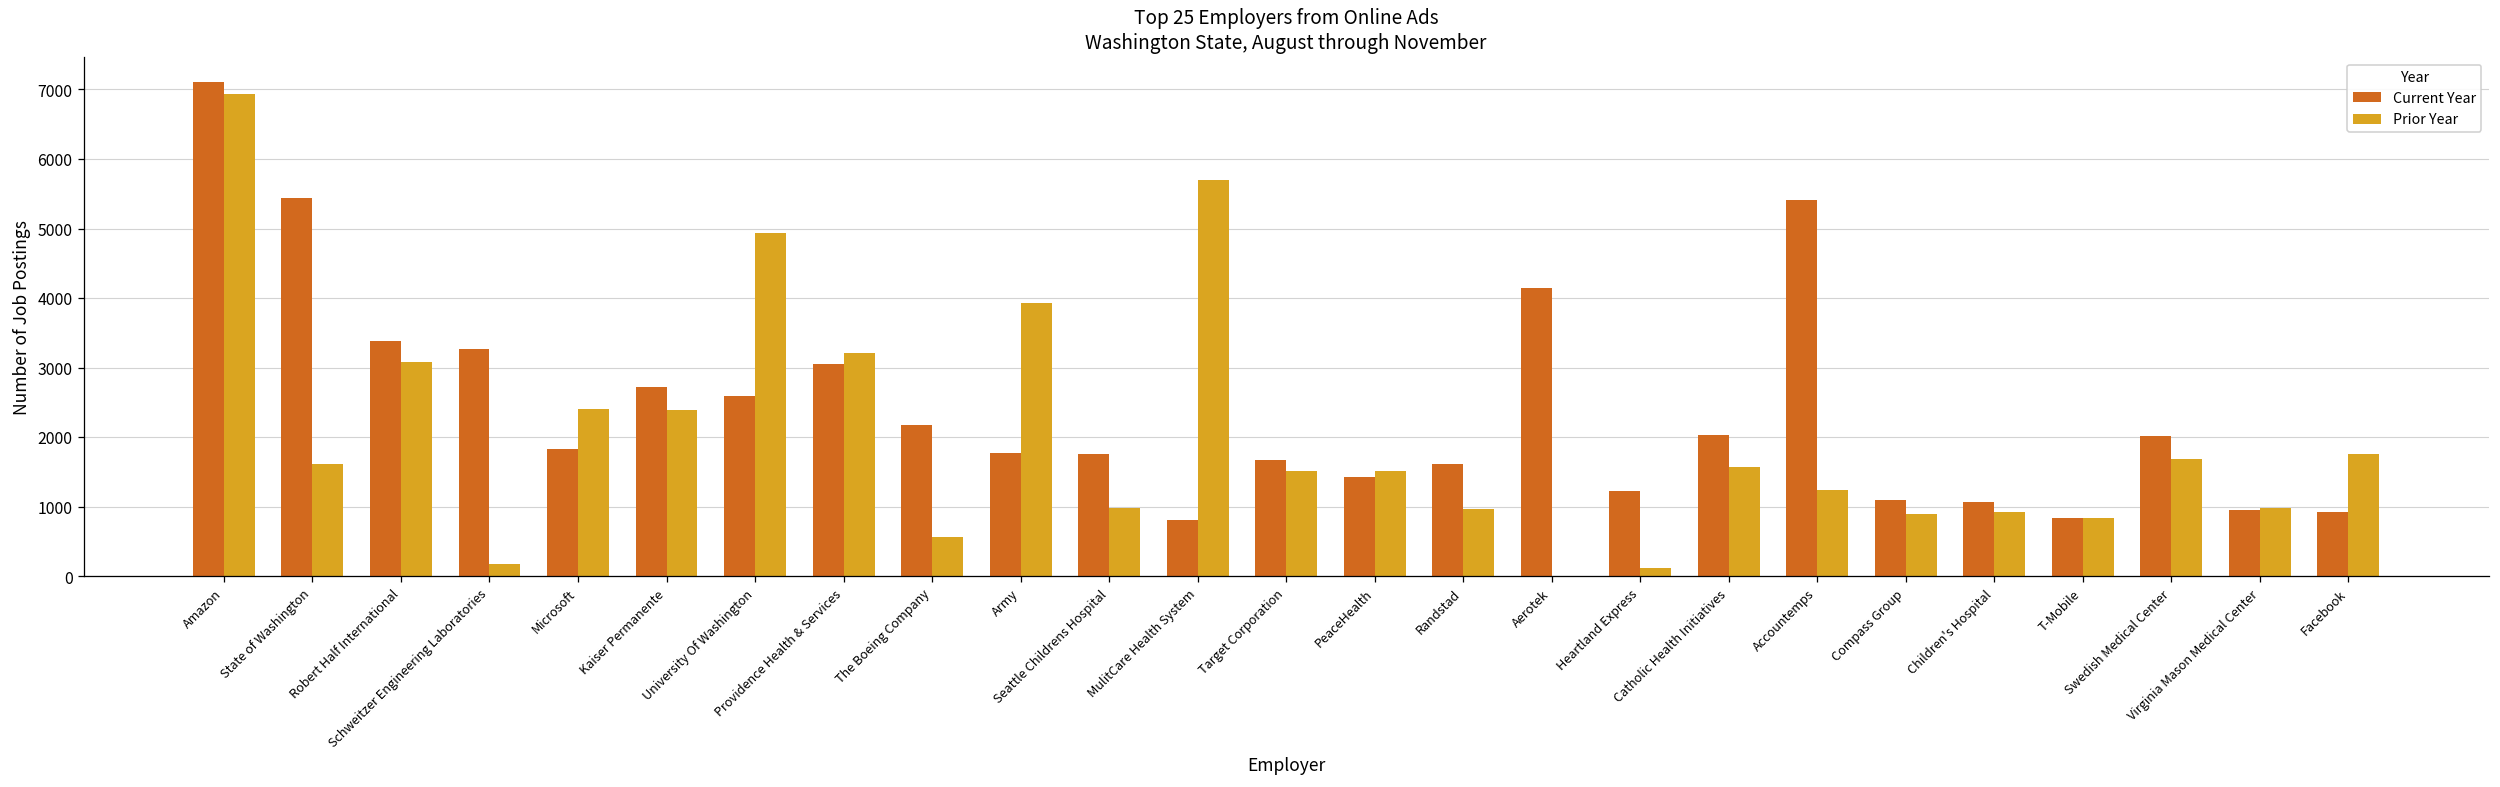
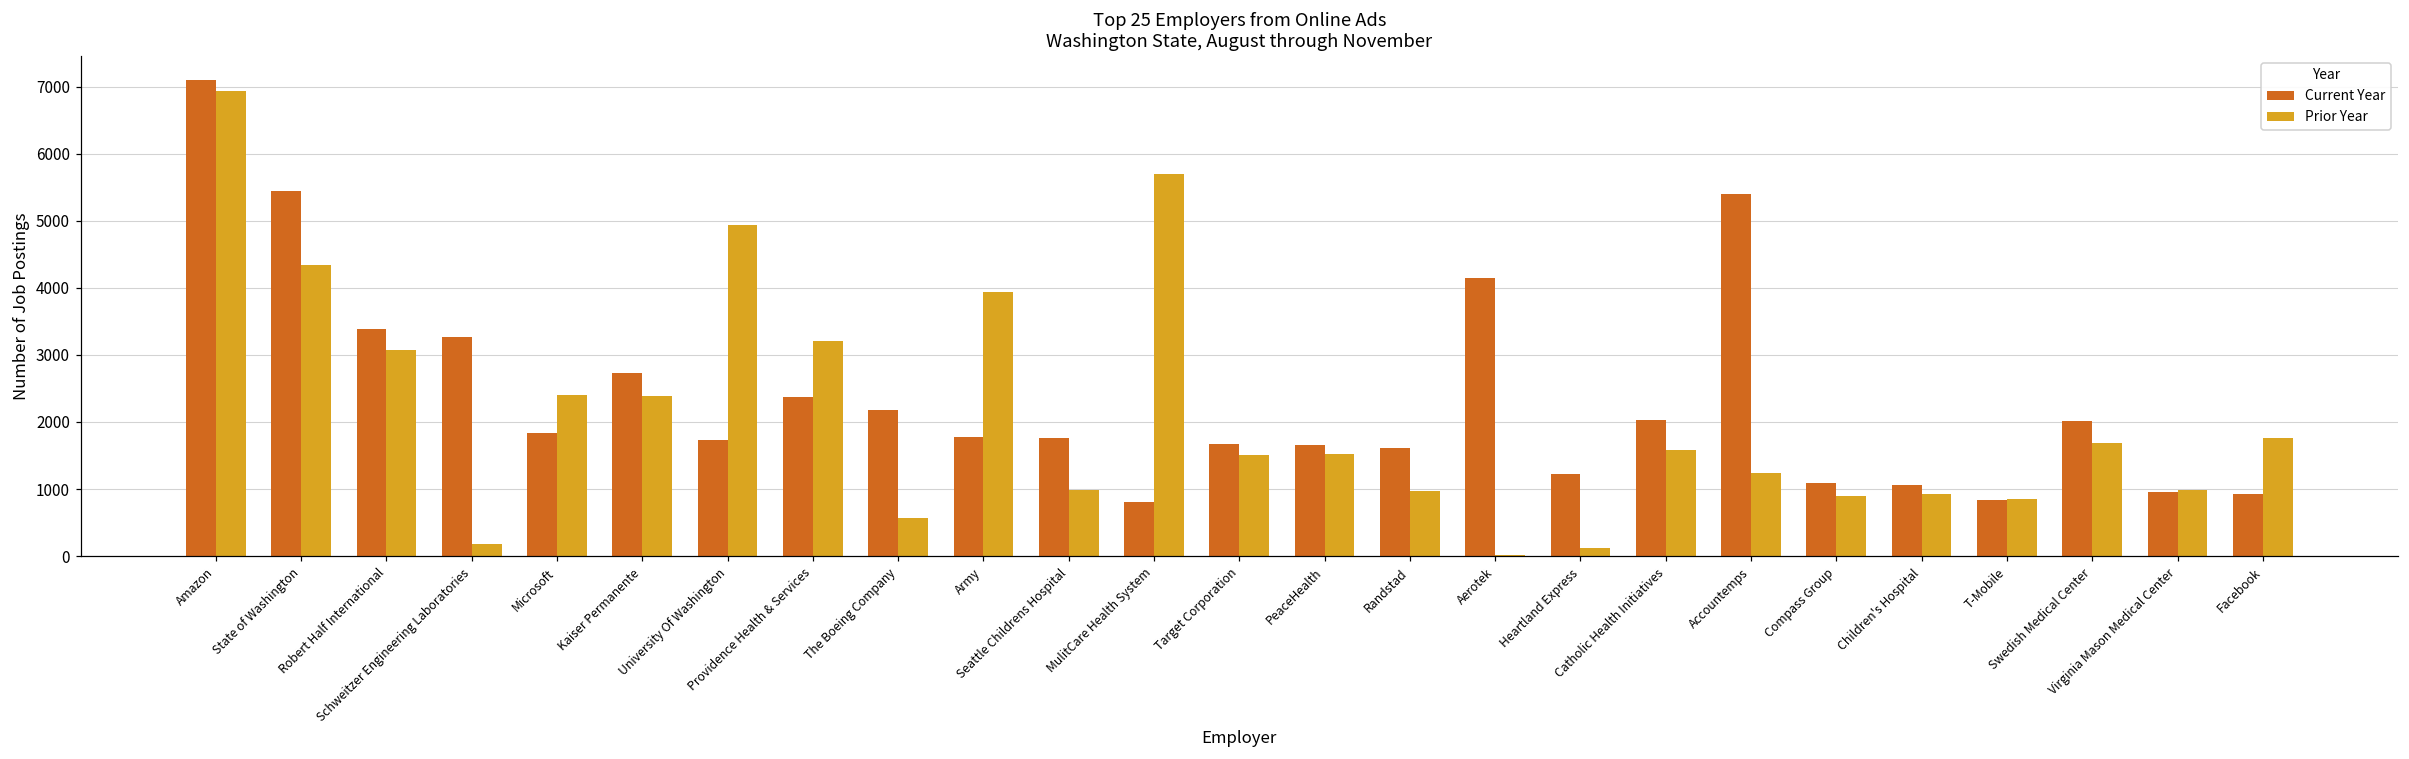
  {
    "Current Year": {
      "Amazon": 7100,
      "State of Washington": 5400,
      "Robert Half International": 3400,
      "Schweitzer Engineering Laboratories": 3300,
      "Microsoft": 1800,
      "Kaiser Permanente": 2700,
-     "University Of Washington": 2600,
-     "Providence Health & Services": 3100,
+     "University Of Washington": 1700,
+     "Providence Health & Services": 2400,
      "The Boeing Company": 2200,
      "Army": 1800,
      "Seattle Childrens Hospital": 1800,
      "MulitCare Health System": 800,
      "Target Corporation": 1700,
-     "PeaceHealth": 1400,
+     "PeaceHealth": 1700,
      "Randstad": 1600,
      "Aerotek": 4100,
      "Heartland Express": 1200,
      "Catholic Health Initiatives": 2000,
      "Accountemps": 5400,
      "Compass Group": 1100,
      "Children's Hospital": 1100,
      "T-Mobile": 800,
      "Swedish Medical Center": 2000,
      "Virginia Mason Medical Center": 1000,
      "Facebook": 900
    },
    "Prior Year": {
      "Amazon": 6900,
-     "State of Washington": 1600,
+     "State of Washington": 4300,
      "Robert Half International": 3100,
      "Schweitzer Engineering Laboratories": 200,
      "Microsoft": 2400,
      "Kaiser Permanente": 2400,
      "University Of Washington": 4900,
      "Providence Health & Services": 3200,
      "The Boeing Company": 600,
      "Army": 3900,
      "Seattle Childrens Hospital": 1000,
      "MulitCare Health System": 5700,
      "Target Corporation": 1500,
      "PeaceHealth": 1500,
      "Randstad": 1000,
      "Heartland Express": 100,
      "Catholic Health Initiatives": 1600,
      "Accountemps": 1200,
      "Compass Group": 900,
      "Children's Hospital": 900,
      "T-Mobile": 800,
      "Swedish Medical Center": 1700,
      "Virginia Mason Medical Center": 1000,
      "Facebook": 1800
    }
  }
